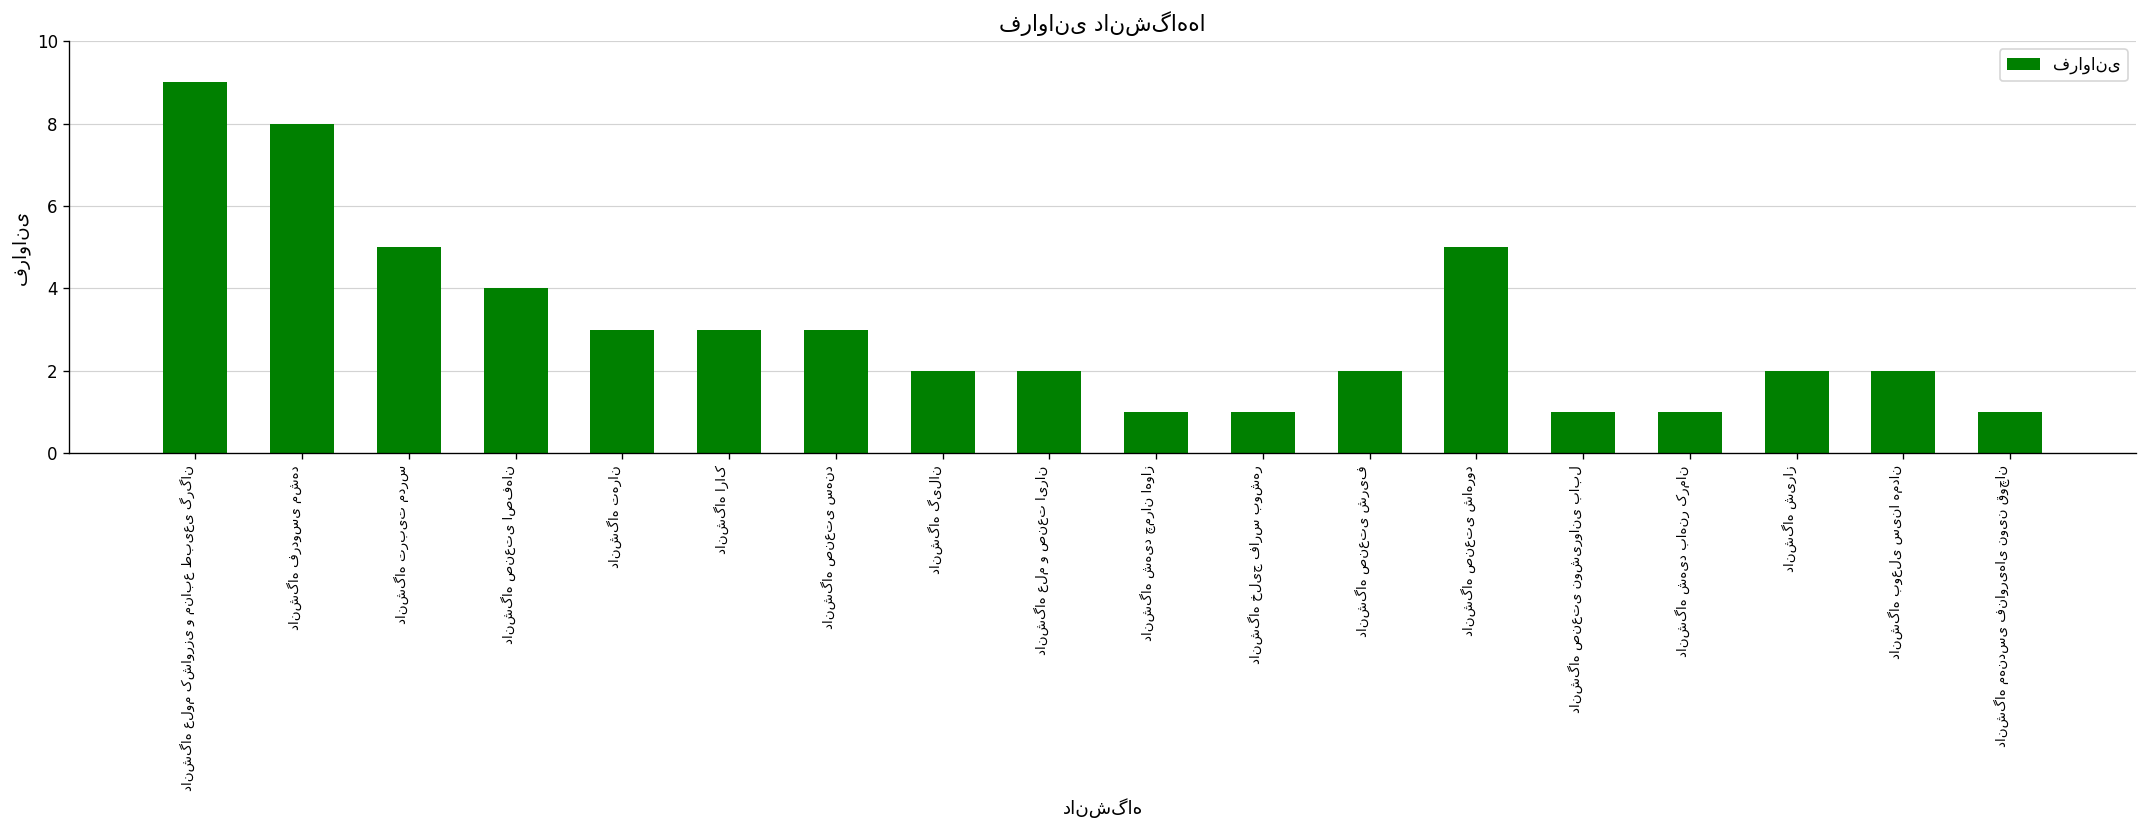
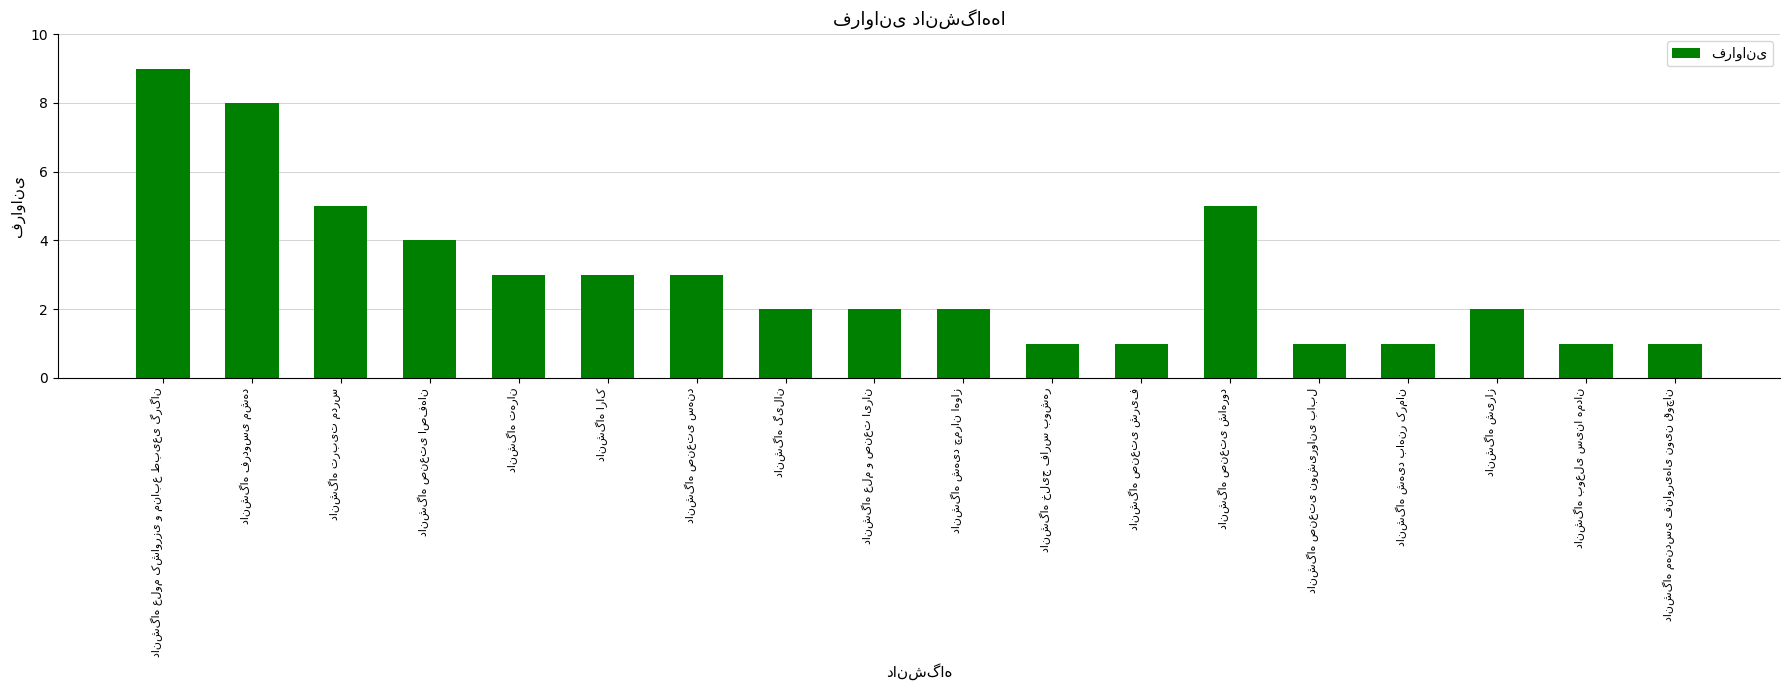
  {
    "دانشگاه علوم کشاورزی و منابع طبیعی گرگان": 9,
    "دانشگاه فردوسی مشهد": 8,
    "دانشگاه تربیت مدرس": 5,
    "دانشگاه صنعتی اصفهان": 4,
    "دانشگاه تهران": 3,
    "دانشگاه اراک": 3,
    "دانشگاه صنعتی سهند": 3,
    "دانشگاه گیلان": 2,
    "دانشگاه علم و صنعت ایران": 2,
-   "دانشگاه شهید چمران اهواز": 1,
+   "دانشگاه شهید چمران اهواز": 2,
    "دانشگاه خلیج فارس بوشهر": 1,
-   "دانشگاه صنعتی شریف": 2,
+   "دانشگاه صنعتی شریف": 1,
    "دانشگاه صنعتی شاهرود": 5,
    "دانشگاه صنعتی نوشیروانی بابل": 1,
    "دانشگاه شهید باهنر کرمان": 1,
    "دانشگاه شیراز": 2,
-   "دانشگاه بوعلی سینا همدان": 2,
+   "دانشگاه بوعلی سینا همدان": 1,
    "دانشگاه مهندسی فناوریهای نوین قوچان": 1
  }
